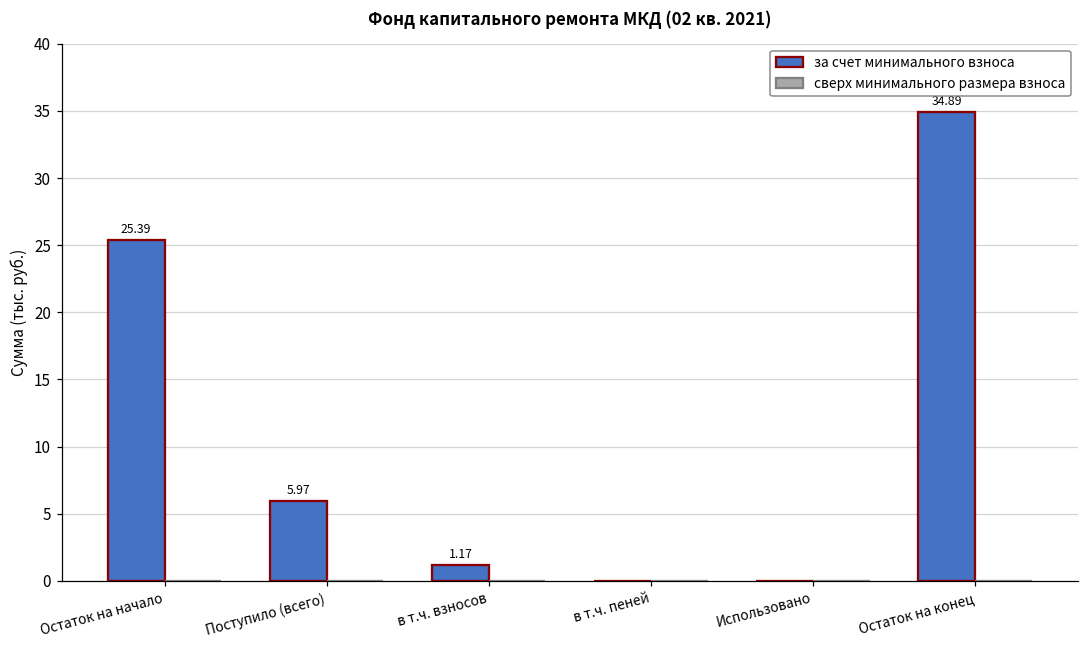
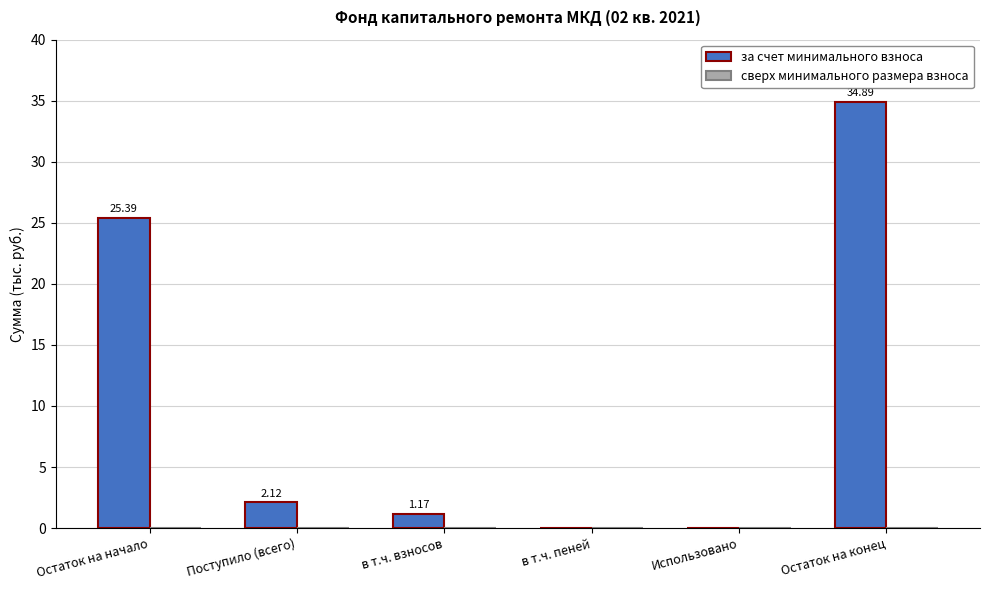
  {
    "за счет минимального взноса": {
      "Остаток на начало": 25.39,
-     "Поступило (всего)": 5.97,
+     "Поступило (всего)": 2.12,
      "в т.ч. взносов": 1.17,
      "Остаток на конец": 34.89
    },
    "сверх минимального размера взноса": {
      "Остаток на начало": 0.0,
      "Поступило (всего)": 0.0,
      "в т.ч. взносов": 0.0,
      "в т.ч. пеней": 0.0,
      "Использовано": 0.0,
      "Остаток на конец": 0.0
    }
  }
